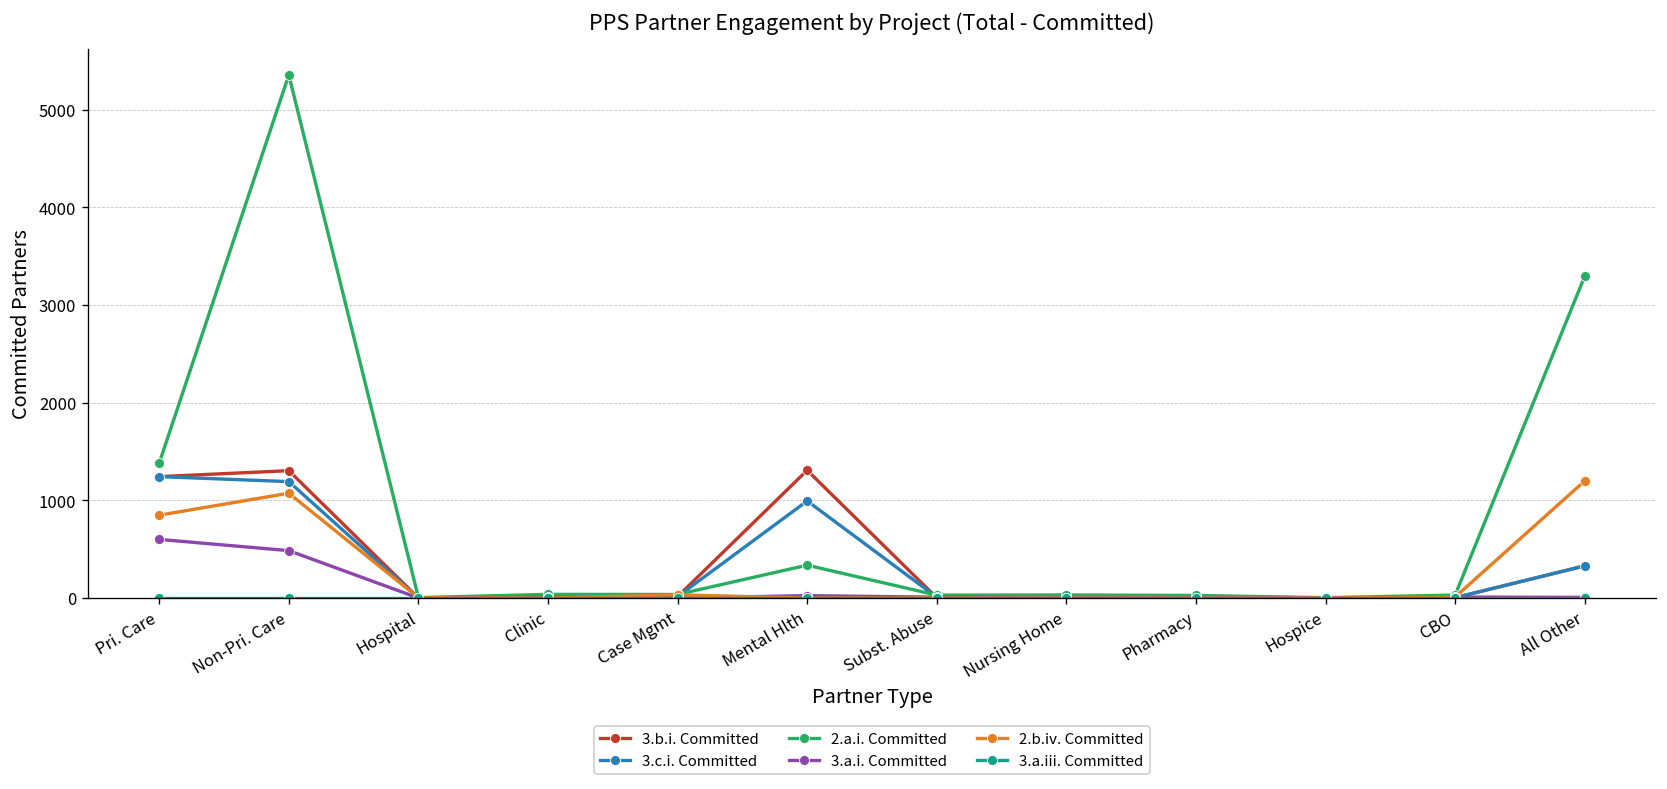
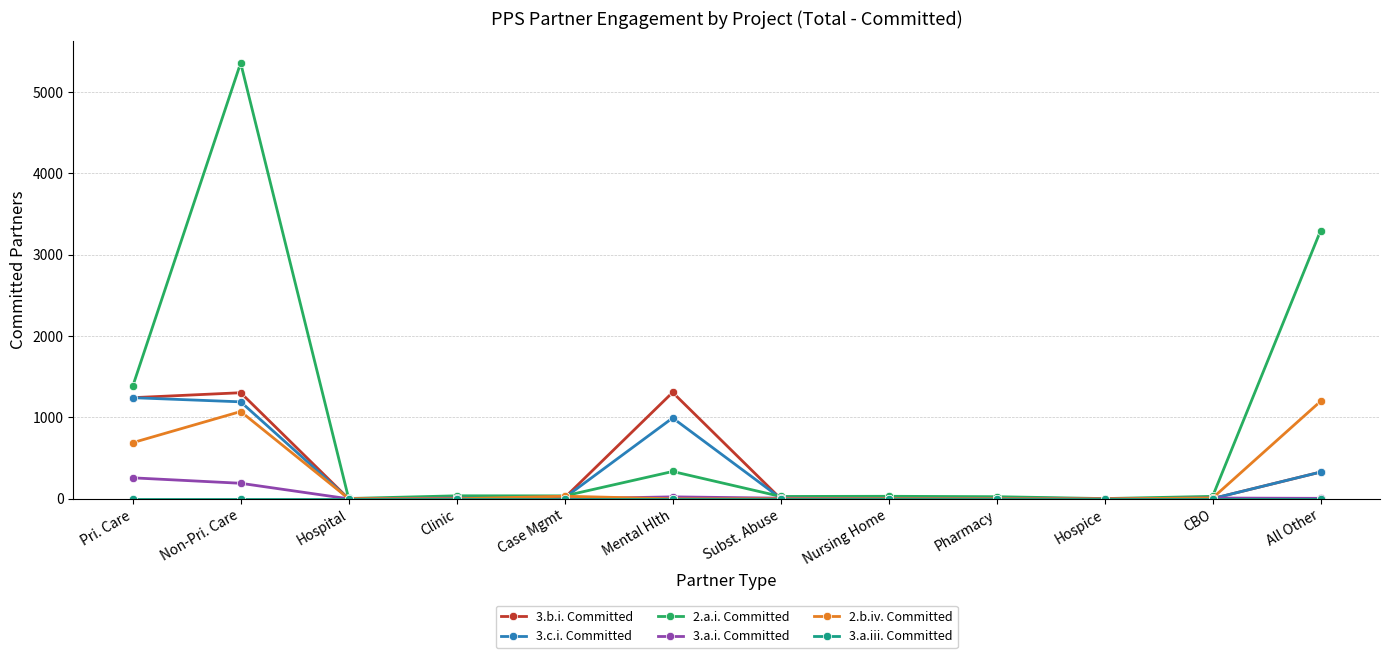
  {
    "3.b.i. Committed": {
      "Non-Pri. Care": 1300,
      "Mental Hlth": 1300
    },
    "3.c.i. Committed": {
      "Non-Pri. Care": 1200,
      "Mental Hlth": 1000
    },
    "3.a.i. Committed": {
-     "Pri. Care": 600,
-     "Non-Pri. Care": 500
+     "Pri. Care": 300,
+     "Non-Pri. Care": 200
    },
    "2.b.iv. Committed": {
-     "Pri. Care": 800,
+     "Pri. Care": 700,
      "Non-Pri. Care": 1100,
      "All Other": 1200
    }
  }
